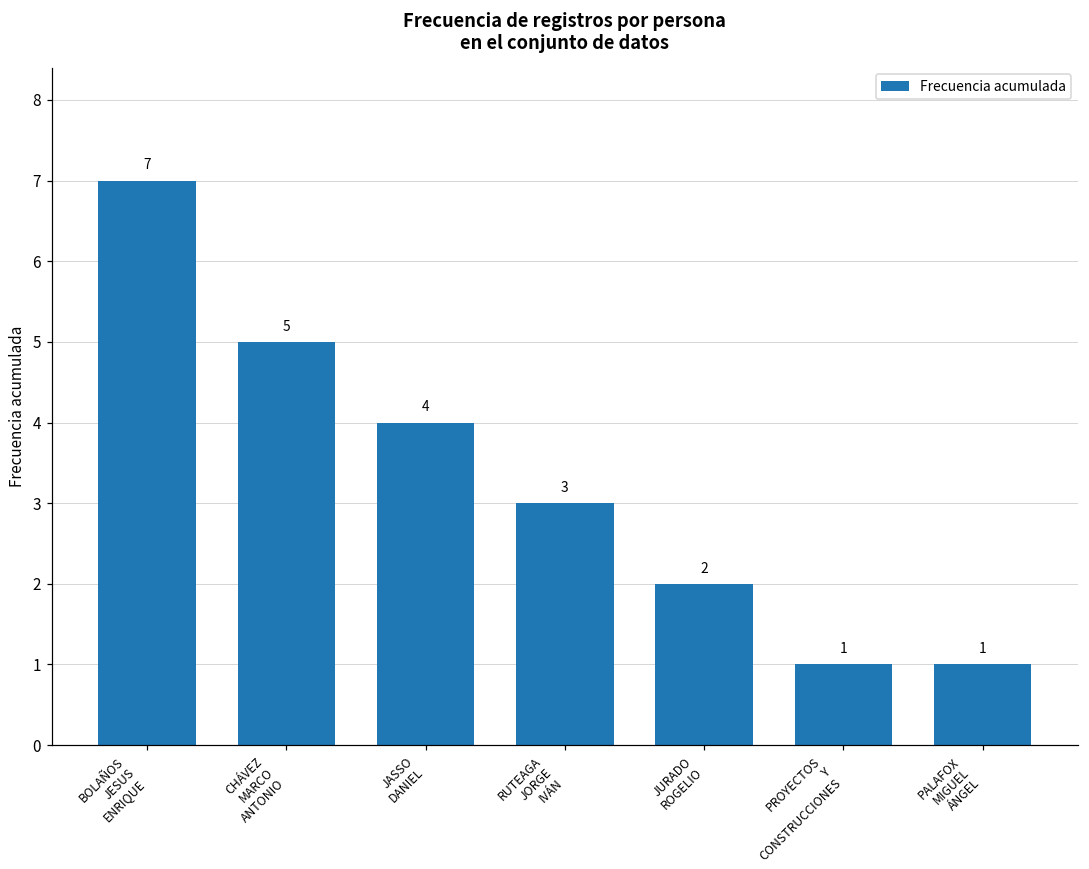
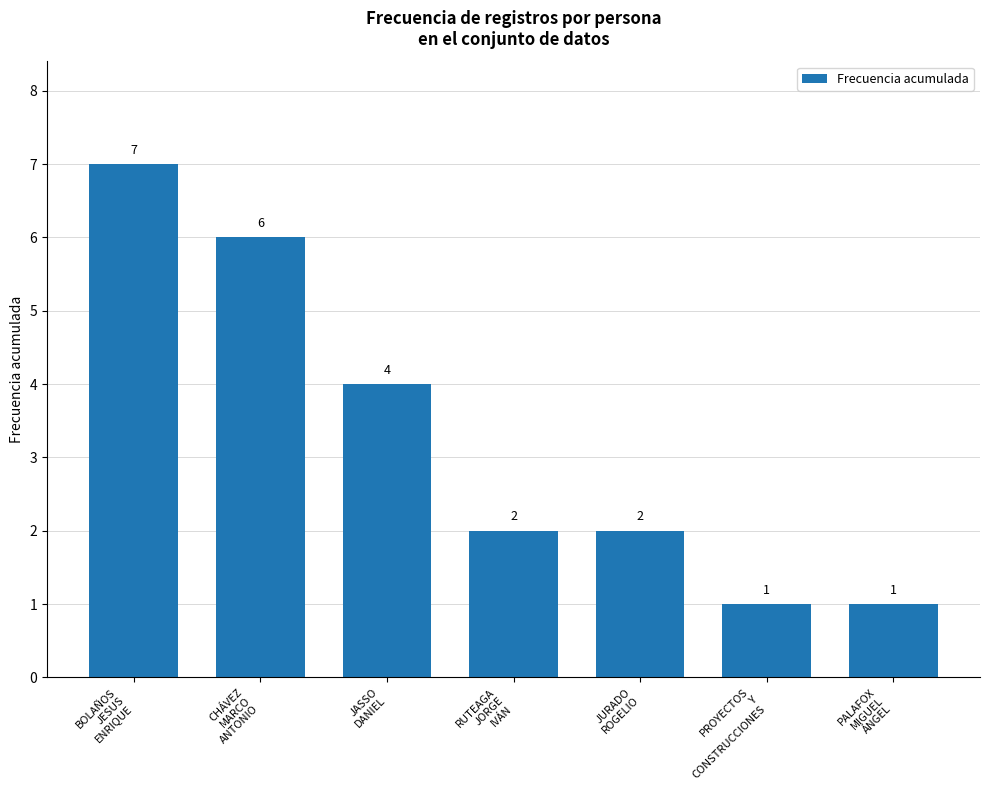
  {
    "BOLAÑOS JESUS ENRIQUE": 7,
-   "CHÁVEZ MARCO ANTONIO": 5,
+   "CHÁVEZ MARCO ANTONIO": 6,
    "JASSO DANIEL": 4,
-   "RUTEAGA JORGE IVÁN": 3,
+   "RUTEAGA JORGE IVÁN": 2,
    "JURADO ROGELIO": 2,
    "PROYECTOS Y CONSTRUCCIONES": 1,
    "PALAFOX MIGUEL ÁNGEL": 1
  }
